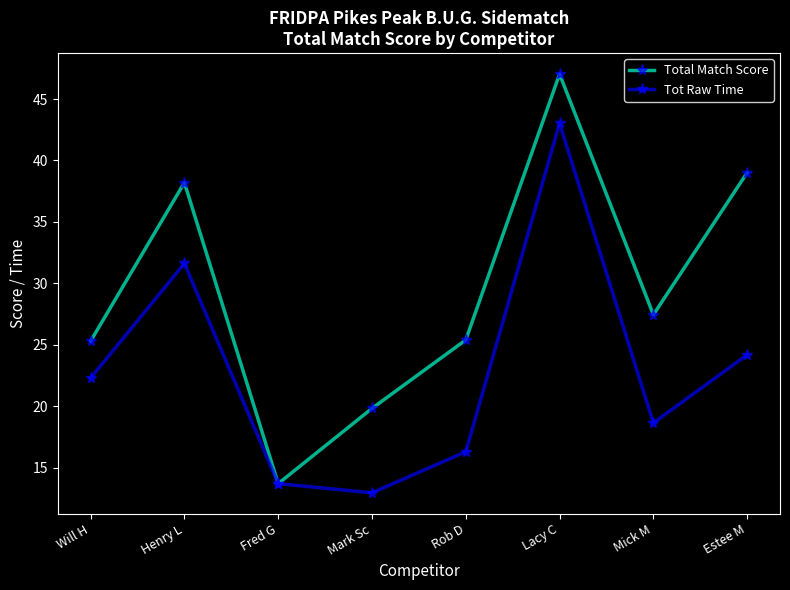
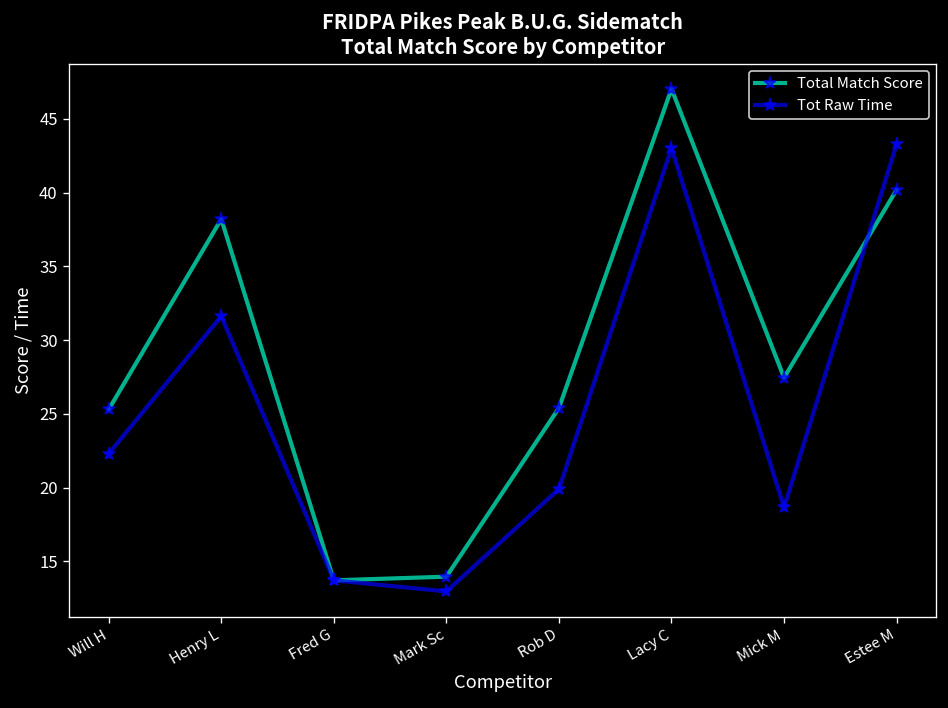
  {
    "Total Match Score": {
      "Will H": 25.3,
      "Henry L": 38.2,
-     "Mark Sc": 19.8,
+     "Mark Sc": 14.0,
      "Rob D": 25.4,
      "Lacy C": 47.0,
      "Mick M": 27.5,
-     "Estee M": 39.0
+     "Estee M": 40.2
    },
    "Tot Raw Time": {
      "Will H": 22.3,
      "Henry L": 31.6,
      "Mark Sc": 13.0,
-     "Rob D": 16.3,
+     "Rob D": 19.9,
      "Lacy C": 43.0,
      "Mick M": 18.7,
-     "Estee M": 24.2
+     "Estee M": 43.3
    }
  }
